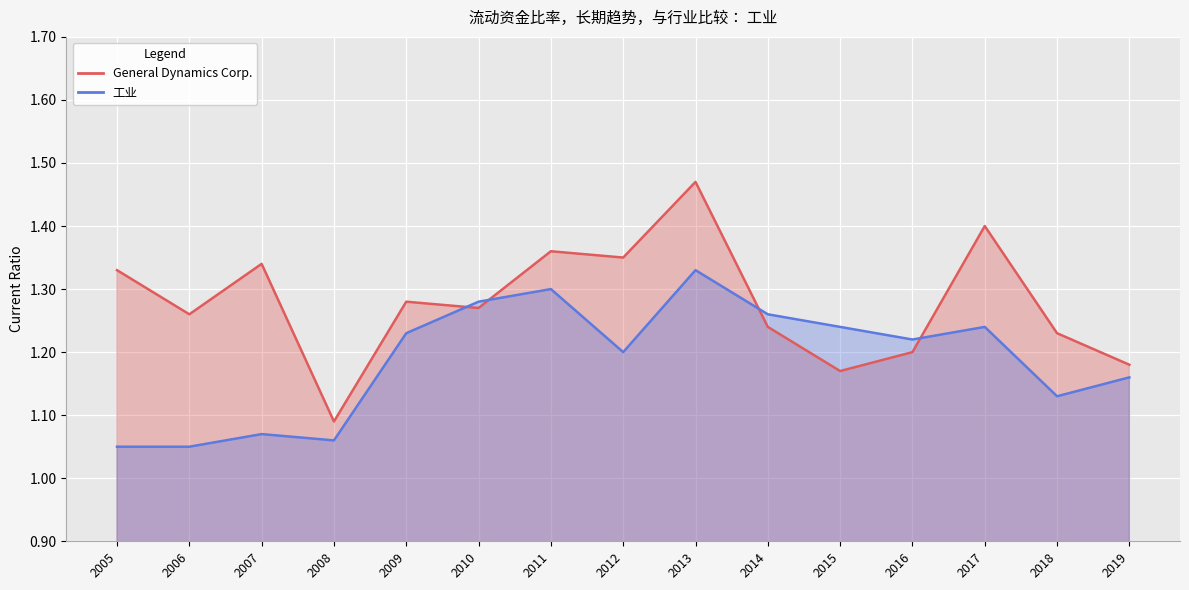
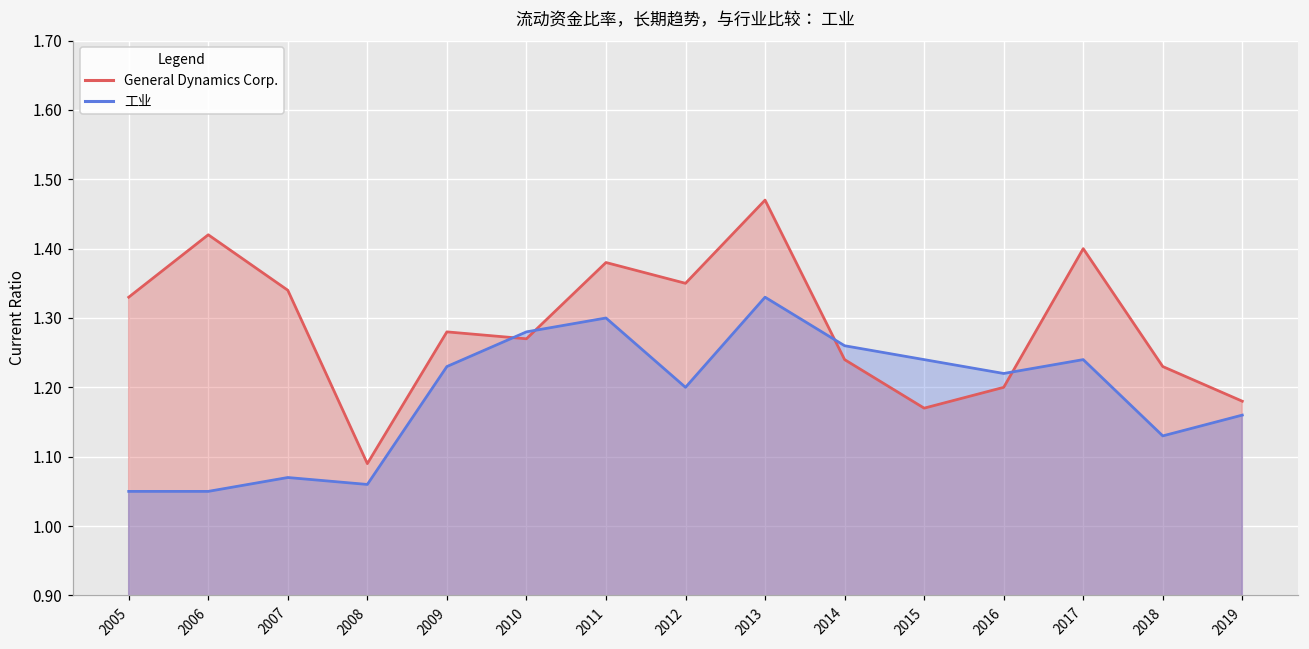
  {
    "General Dynamics Corp.": {
      "2005": 1.33,
-     "2006": 1.26,
+     "2006": 1.42,
      "2007": 1.34,
      "2008": 1.09,
      "2009": 1.28,
      "2010": 1.27,
-     "2011": 1.36,
+     "2011": 1.38,
      "2012": 1.35,
      "2013": 1.47,
      "2014": 1.24,
      "2015": 1.17,
      "2016": 1.20,
      "2017": 1.40,
      "2018": 1.23,
      "2019": 1.18
    },
    "工业": {
      "2005": 1.05,
      "2006": 1.05,
      "2007": 1.07,
      "2008": 1.06,
      "2009": 1.23,
      "2010": 1.28,
      "2011": 1.30,
      "2012": 1.20,
      "2013": 1.33,
      "2014": 1.26,
      "2015": 1.24,
      "2016": 1.22,
      "2017": 1.24,
      "2018": 1.13,
      "2019": 1.16
    }
  }
